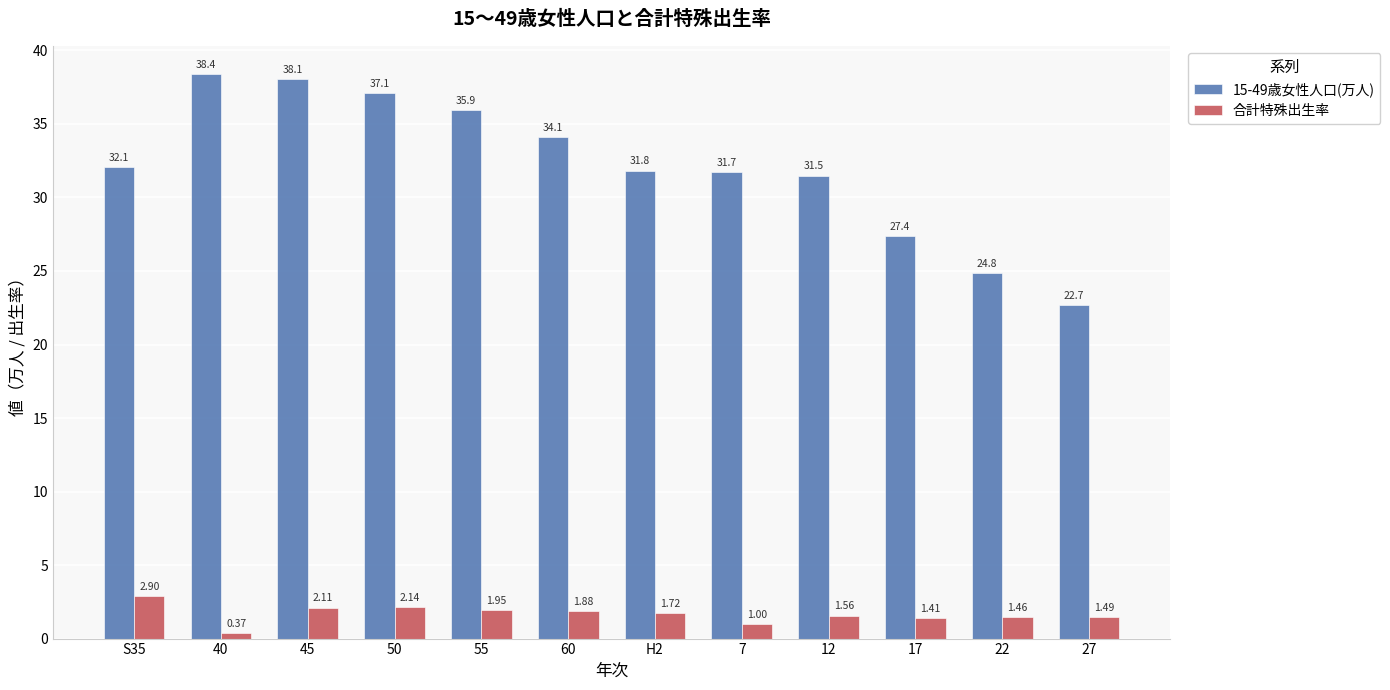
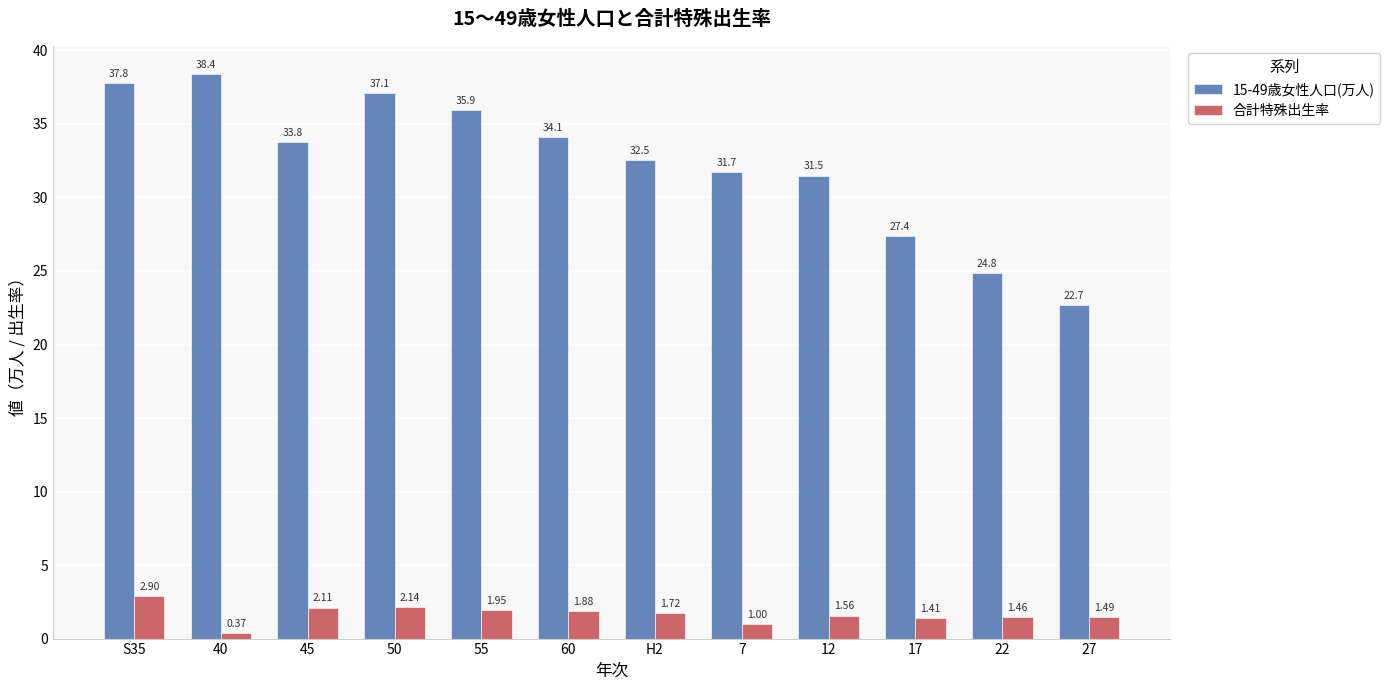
  {
    "15-49歳女性人口(万人)": {
-     "S35": 32.1,
+     "S35": 37.8,
      "40": 38.4,
-     "45": 38.1,
+     "45": 33.8,
      "50": 37.1,
      "55": 35.9,
      "60": 34.1,
-     "H2": 31.8,
+     "H2": 32.5,
      "7": 31.7,
      "12": 31.5,
      "17": 27.4,
      "22": 24.8,
      "27": 22.7
    },
    "合計特殊出生率": {
      "S35": 2.90,
      "40": 0.37,
      "45": 2.11,
      "50": 2.14,
      "55": 1.95,
      "60": 1.88,
      "H2": 1.72,
      "7": 1.00,
      "12": 1.56,
      "17": 1.41,
      "22": 1.46,
      "27": 1.49
    }
  }
